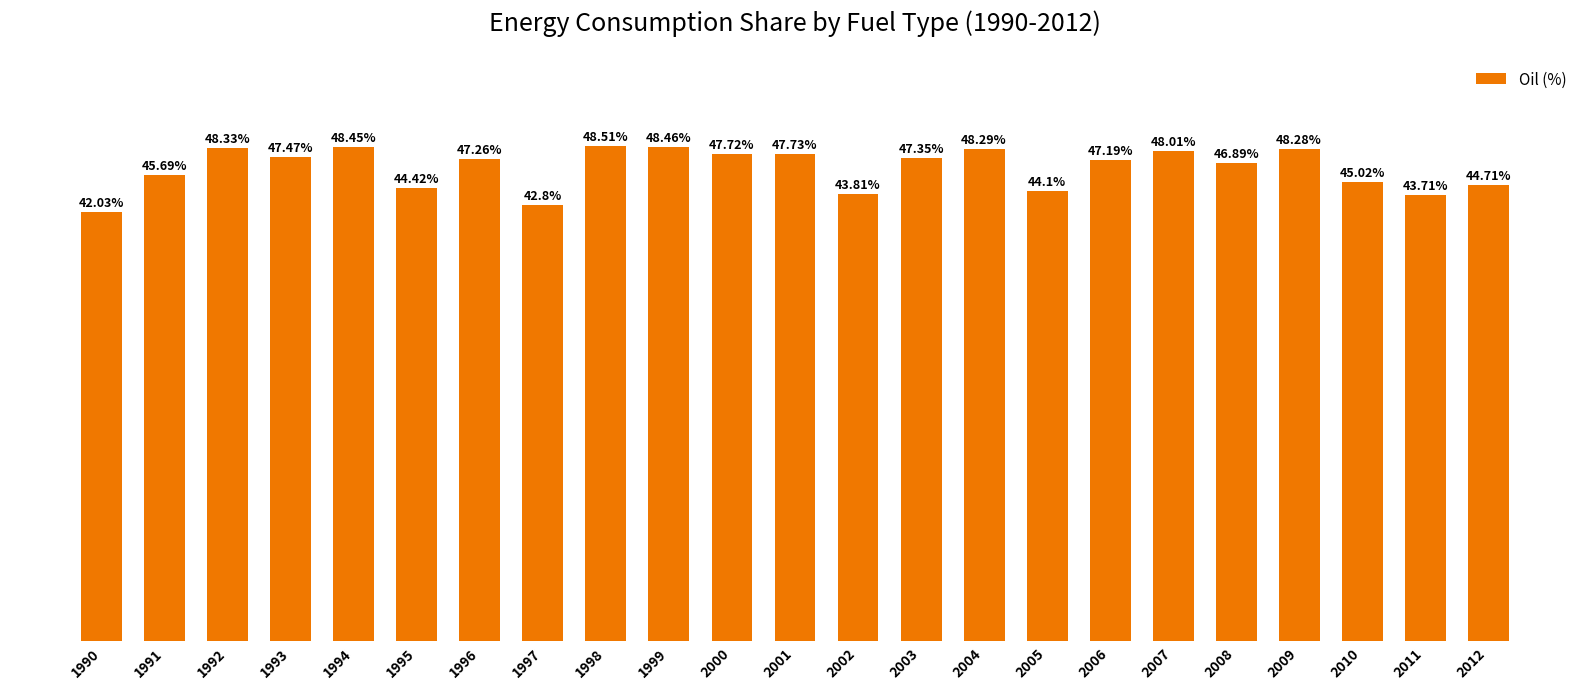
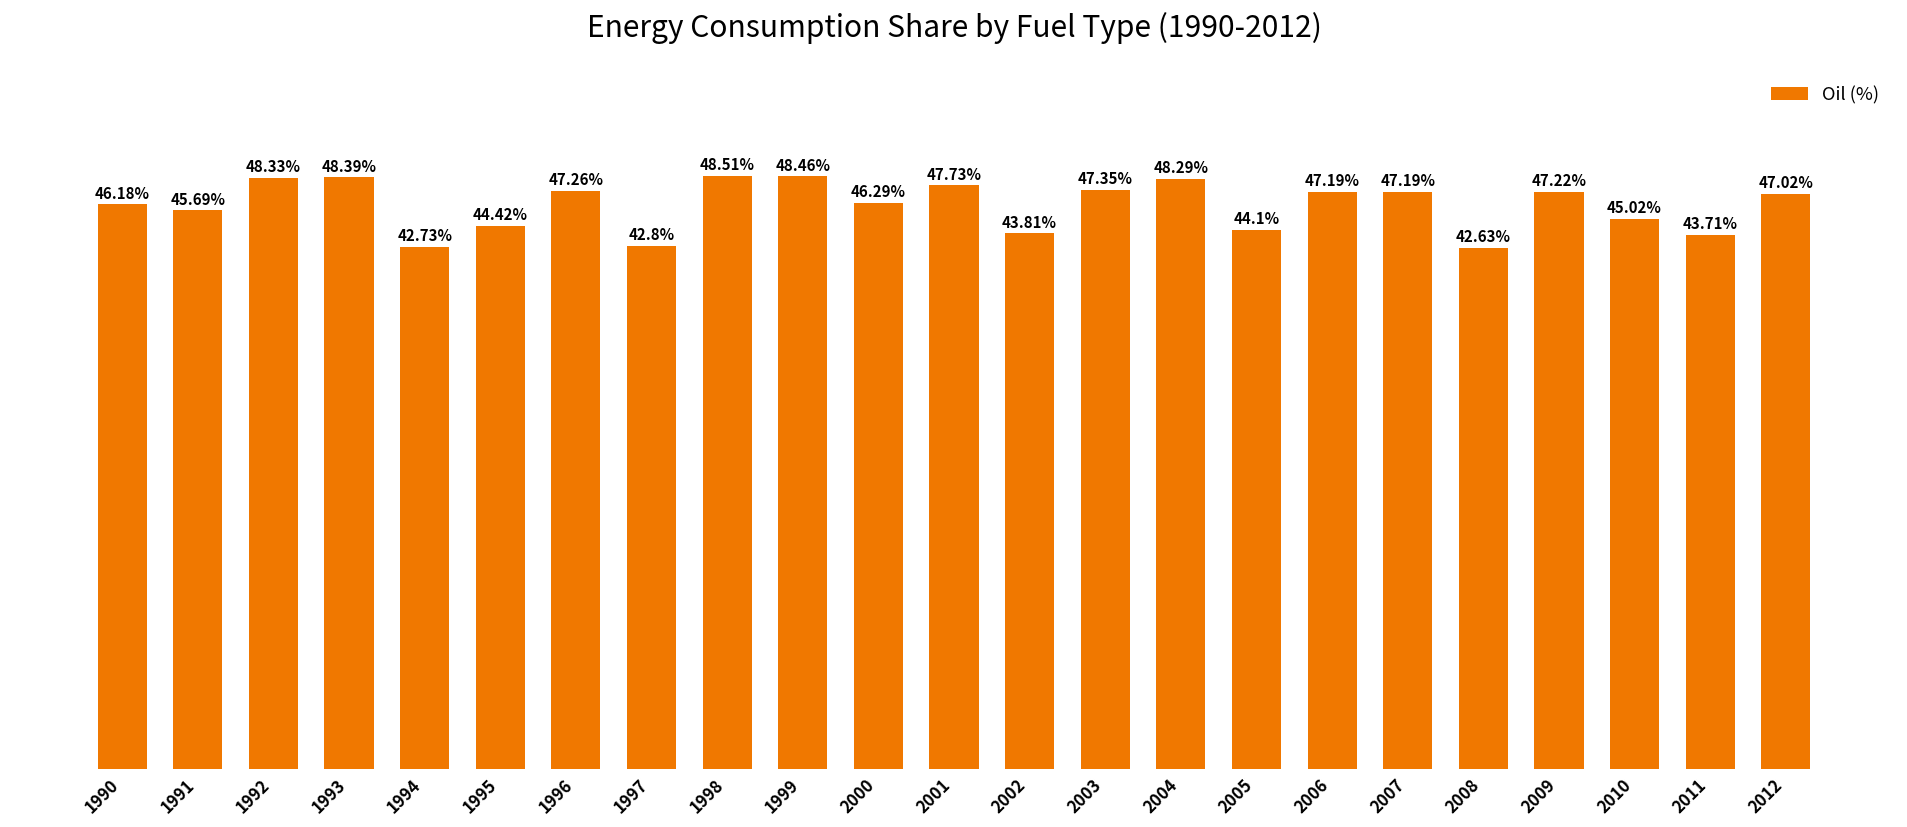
  {
-   "1990": "42.03%",
+   "1990": "46.18%",
    "1991": "45.69%",
    "1992": "48.33%",
-   "1993": "47.47%",
-   "1994": "48.45%",
+   "1993": "48.39%",
+   "1994": "42.73%",
    "1995": "44.42%",
    "1996": "47.26%",
    "1997": "42.8%",
    "1998": "48.51%",
    "1999": "48.46%",
-   "2000": "47.72%",
+   "2000": "46.29%",
    "2001": "47.73%",
    "2002": "43.81%",
    "2003": "47.35%",
    "2004": "48.29%",
    "2005": "44.1%",
    "2006": "47.19%",
-   "2007": "48.01%",
-   "2008": "46.89%",
-   "2009": "48.28%",
+   "2007": "47.19%",
+   "2008": "42.63%",
+   "2009": "47.22%",
    "2010": "45.02%",
    "2011": "43.71%",
-   "2012": "44.71%"
+   "2012": "47.02%"
  }
